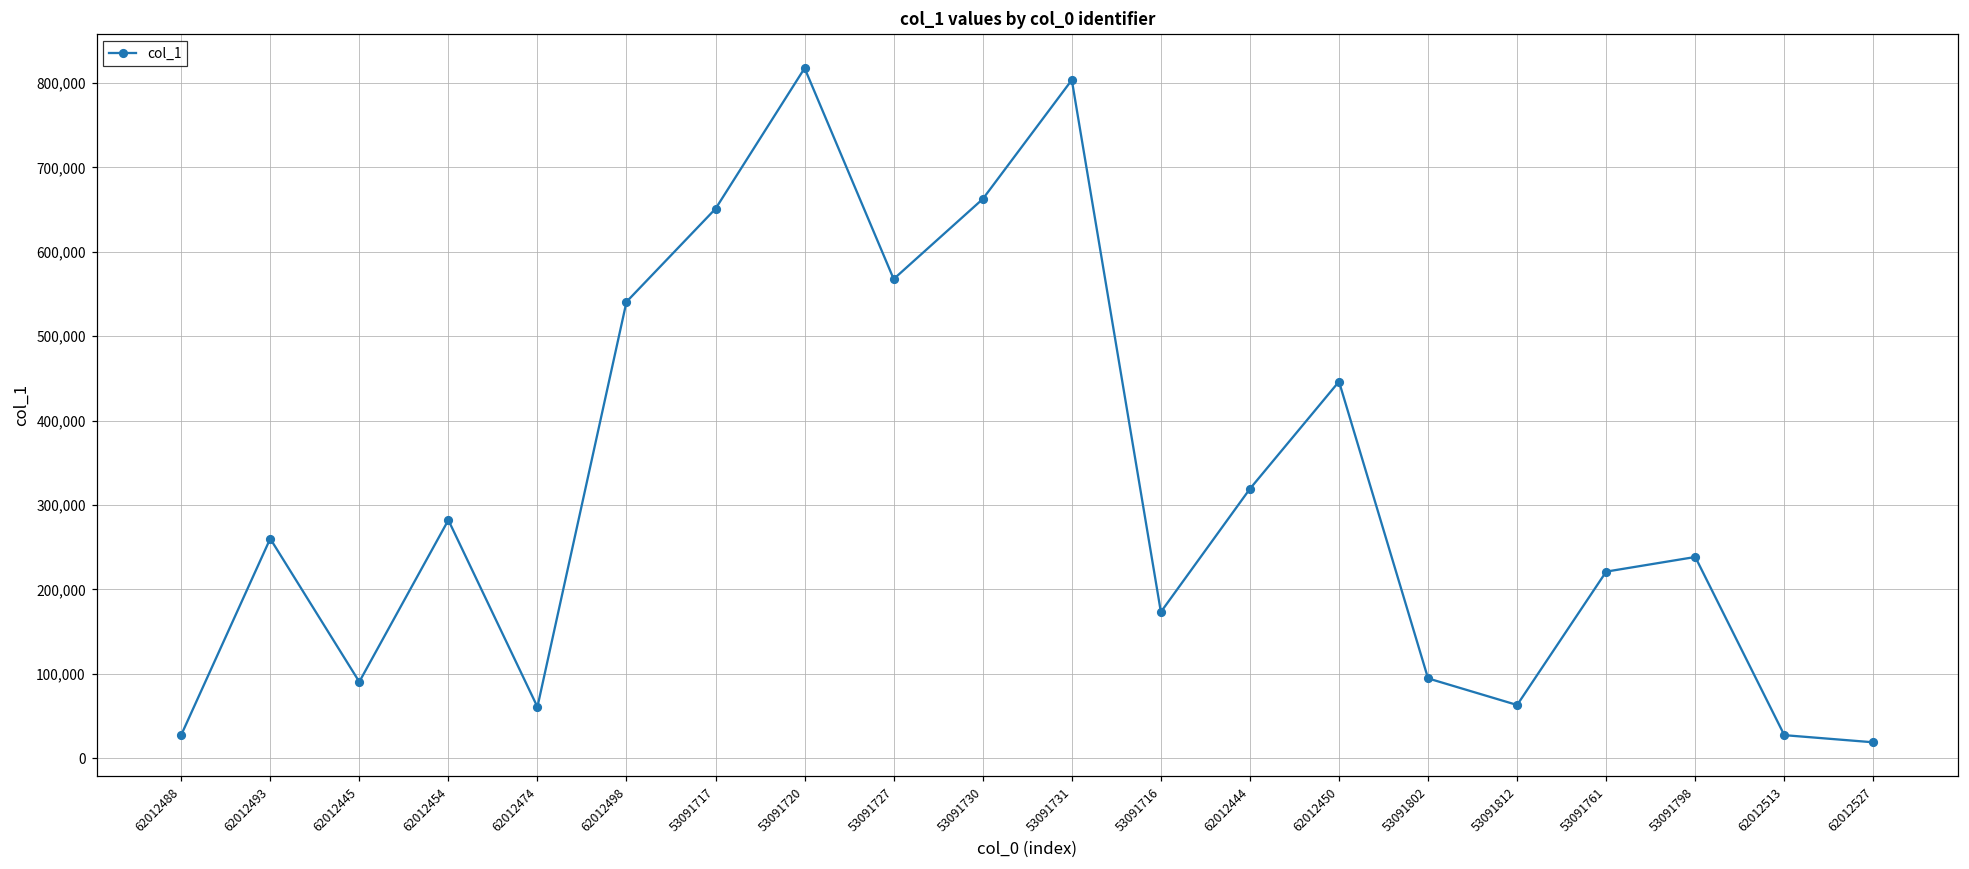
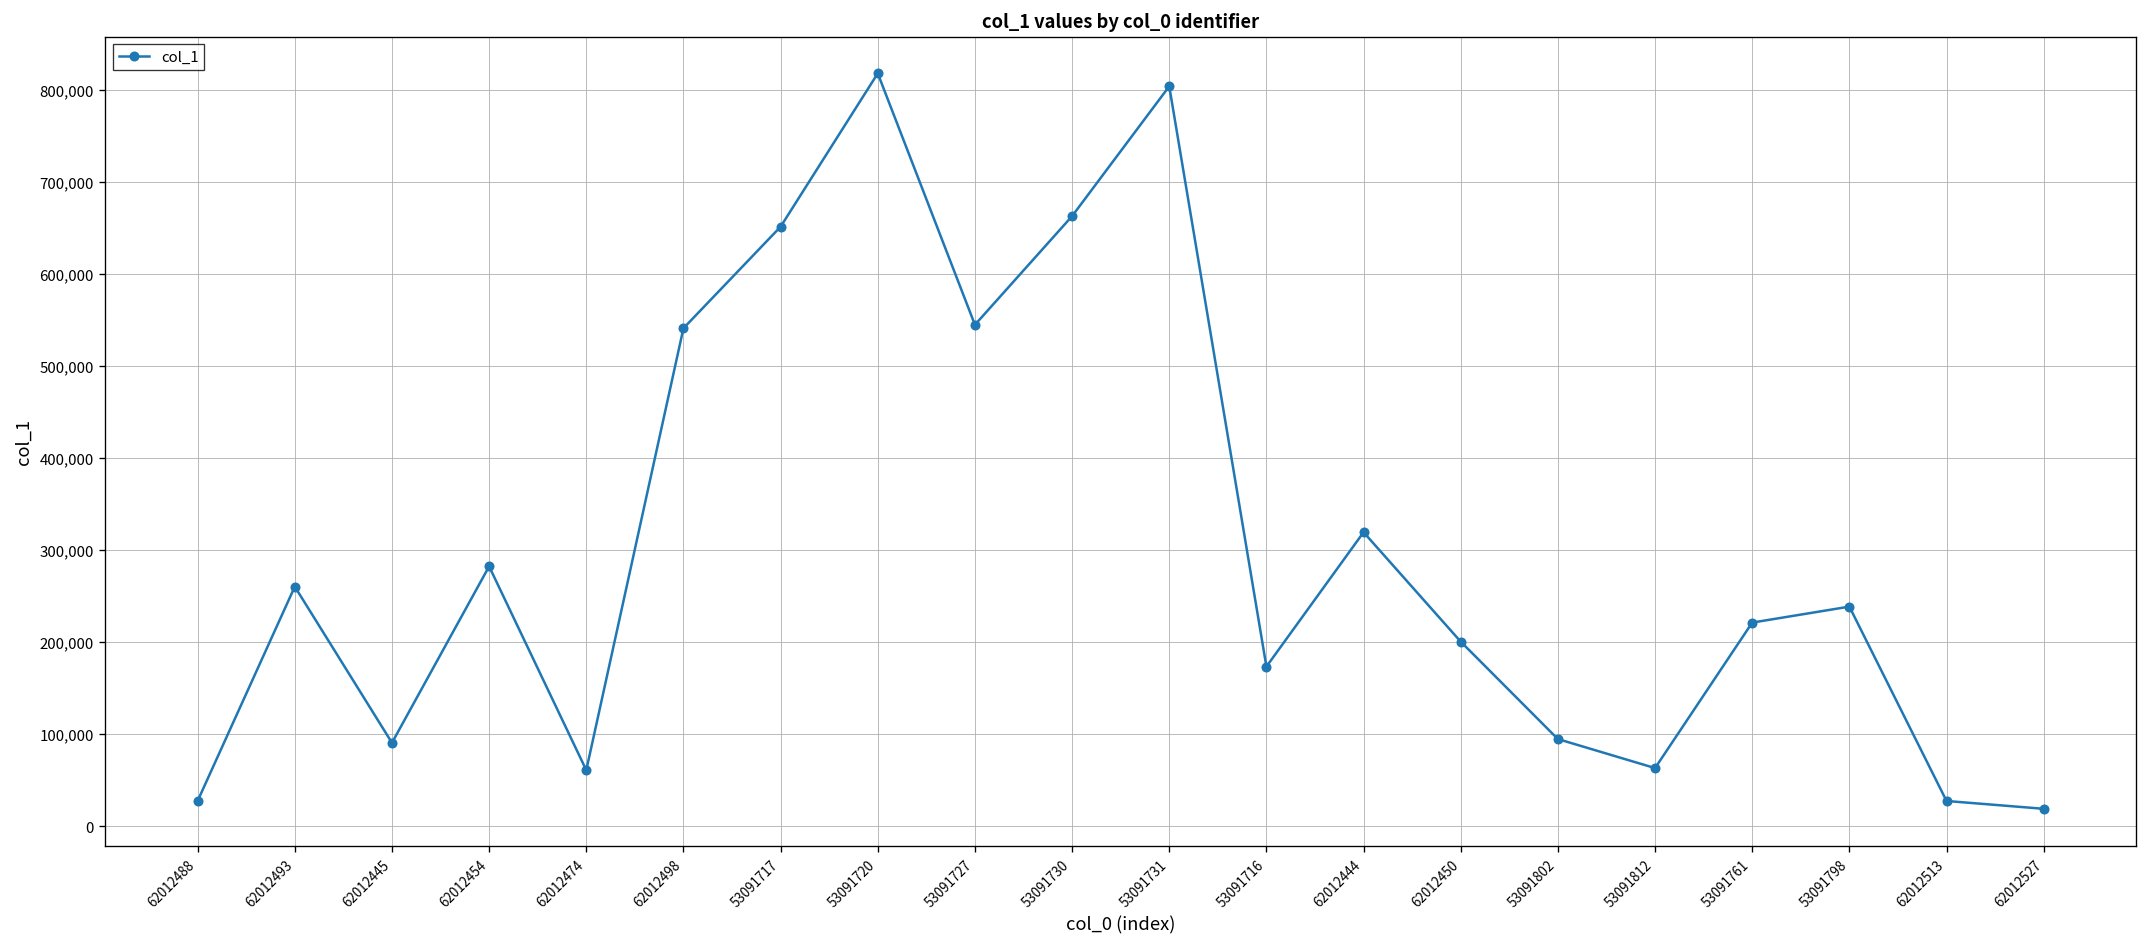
  {
    "62012488": "30,000",
    "62012493": "260,000",
    "62012445": "90,000",
    "62012454": "280,000",
    "62012474": "60,000",
    "62012498": "540,000",
    "53091717": "650,000",
    "53091720": "820,000",
-   "53091727": "570,000",
+   "53091727": "540,000",
    "53091730": "660,000",
    "53091731": "800,000",
    "53091716": "170,000",
    "62012444": "320,000",
-   "62012450": "450,000",
+   "62012450": "200,000",
    "53091802": "90,000",
    "53091812": "60,000",
    "53091761": "220,000",
    "53091798": "240,000",
    "62012513": "30,000",
    "62012527": "20,000"
  }
